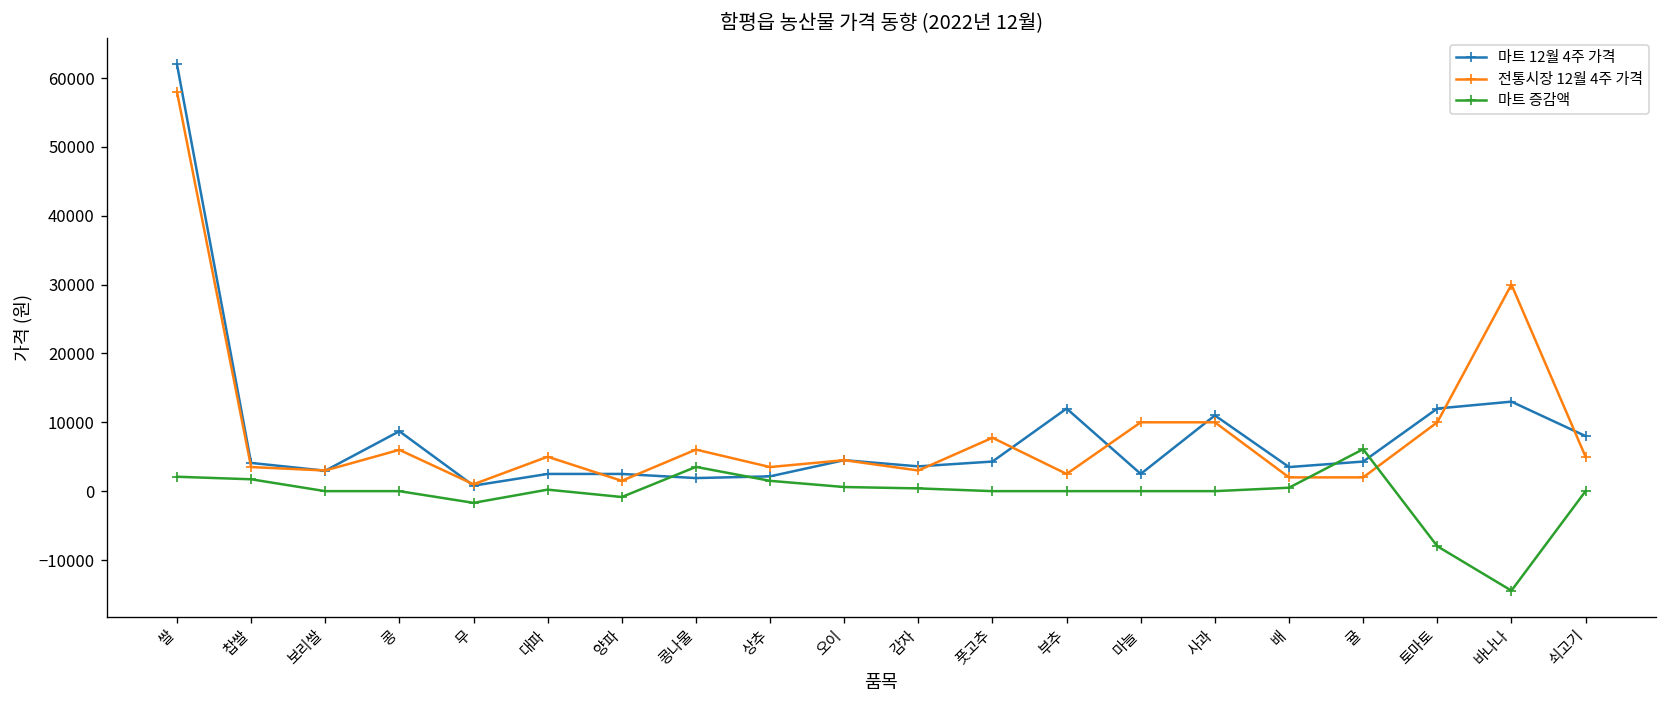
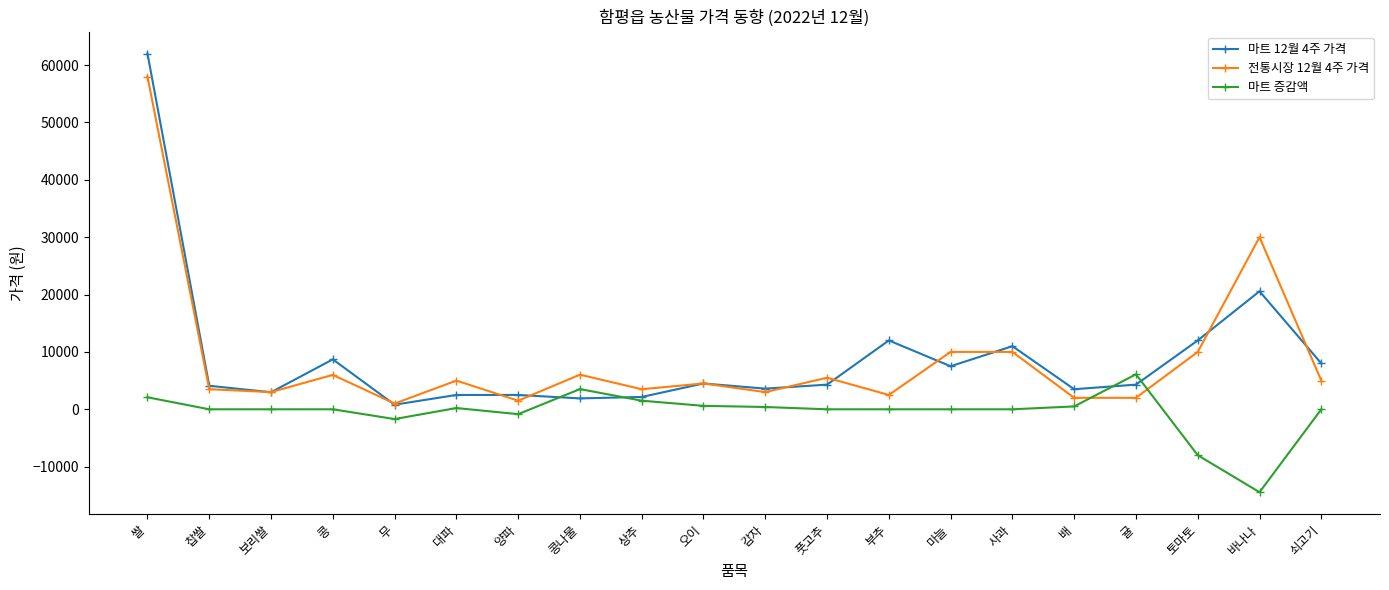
  {
    "마트 12월 4주 가격": {
      "쌀": 62000,
      "찹쌀": 4000,
      "콩": 9000,
      "대파": 3000,
      "양파": 3000,
      "콩나물": 2000,
      "상추": 2000,
      "감자": 4000,
      "풋고추": 4000,
      "부추": 12000,
-     "마늘": 3000,
+     "마늘": 8000,
      "사과": 11000,
      "배": 4000,
      "귤": 4000,
      "토마토": 12000,
-     "바나나": 13000,
+     "바나나": 21000,
      "쇠고기": 8000
    },
    "전통시장 12월 4주 가격": {
      "쌀": 58000,
      "찹쌀": 4000,
      "콩": 6000,
      "대파": 5000,
      "양파": 2000,
      "콩나물": 6000,
      "상추": 4000,
      "감자": 3000,
-     "풋고추": 8000,
+     "풋고추": 6000,
      "부추": 3000,
      "마늘": 10000,
      "사과": 10000,
      "배": 2000,
      "귤": 2000,
      "토마토": 10000,
      "바나나": 30000,
      "쇠고기": 5000
    },
    "마트 증감액": {
      "쌀": 2000,
-     "찹쌀": 2000,
+     "찹쌀": 0,
      "보리쌀": 0,
      "콩": 0,
      "무": -2000,
      "대파": 0,
      "양파": -1000,
      "콩나물": 4000,
      "상추": 2000,
      "오이": 1000,
      "감자": 0,
      "풋고추": 0,
      "부추": 0,
      "마늘": 0,
      "사과": 0,
      "배": 1000,
      "귤": 6000,
      "토마토": -8000,
      "바나나": -14000,
      "쇠고기": 0
    }
  }
